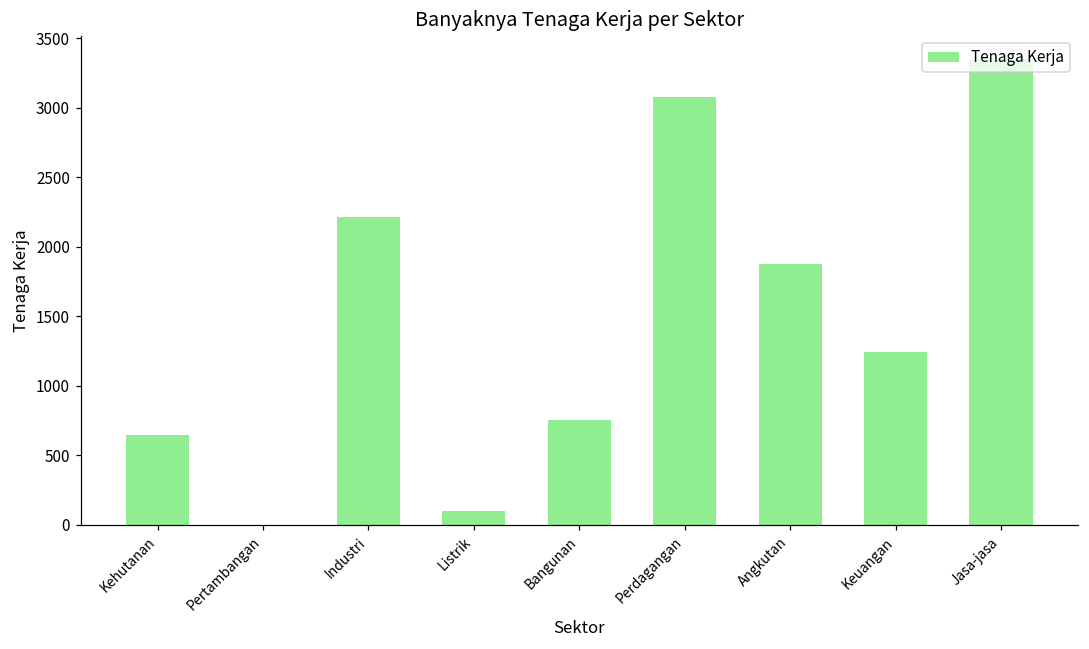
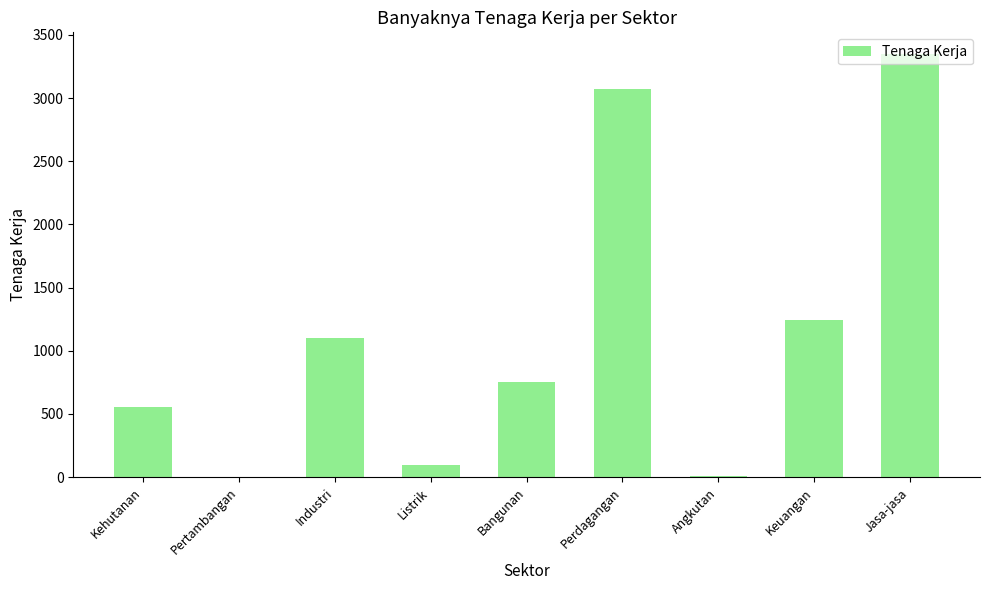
  {
-   "Kehutanan": 650,
+   "Kehutanan": 560,
    "Pertambangan": 0,
-   "Industri": 2220,
+   "Industri": 1100,
    "Listrik": 100,
    "Bangunan": 760,
    "Perdagangan": 3080,
-   "Angkutan": 1880,
+   "Angkutan": 10,
    "Keuangan": 1240
  }
